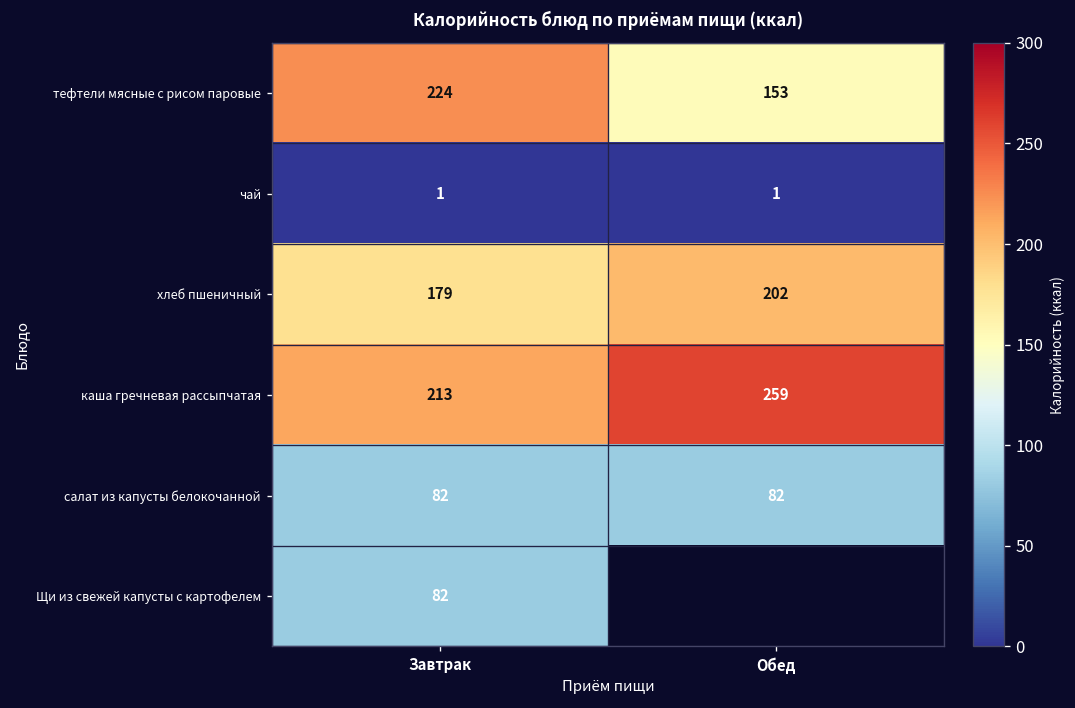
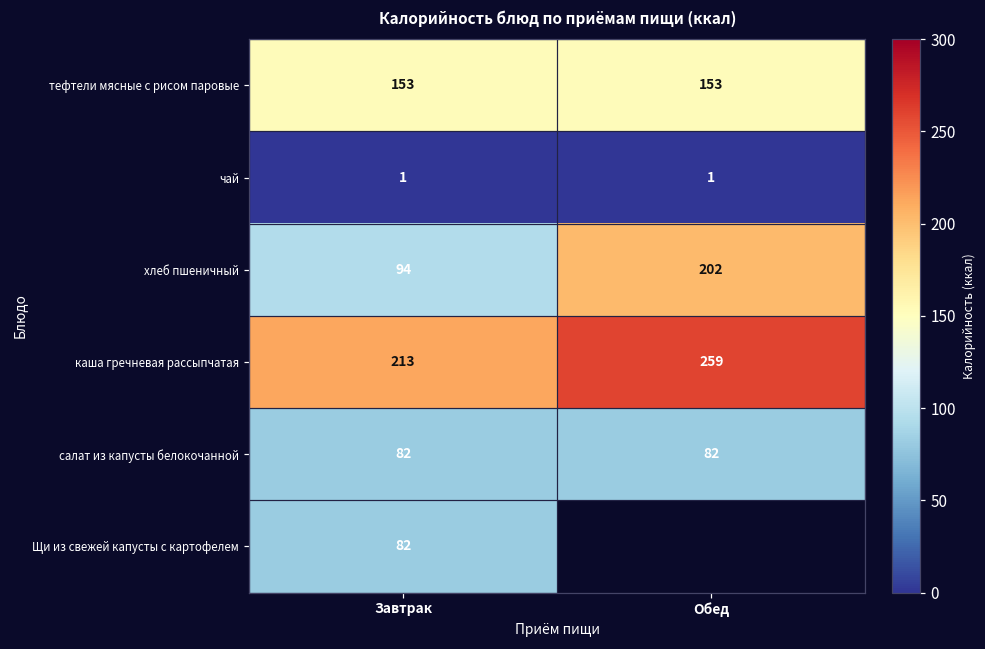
  {
    "тефтели мясные с рисом паровые": {
-     "Завтрак": 224,
+     "Завтрак": 153,
      "Обед": 153
    },
    "чай": {
      "Завтрак": 1,
      "Обед": 1
    },
    "хлеб пшеничный": {
-     "Завтрак": 179,
+     "Завтрак": 94,
      "Обед": 202
    },
    "каша гречневая рассыпчатая": {
      "Завтрак": 213,
      "Обед": 259
    },
    "салат из капусты белокочанной": {
      "Завтрак": 82,
      "Обед": 82
    },
    "Щи из свежей капусты с картофелем": {
      "Завтрак": 82
    }
  }
